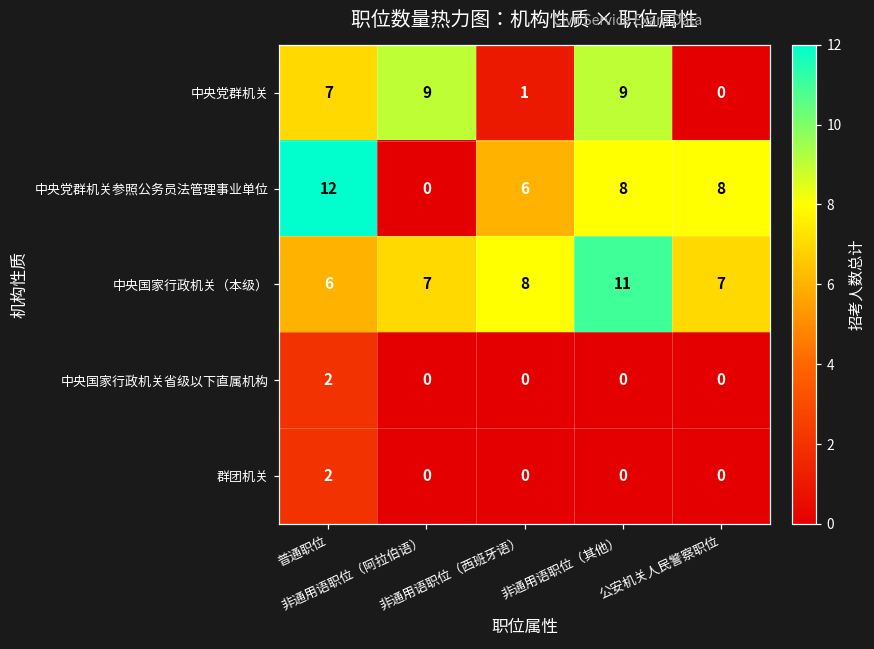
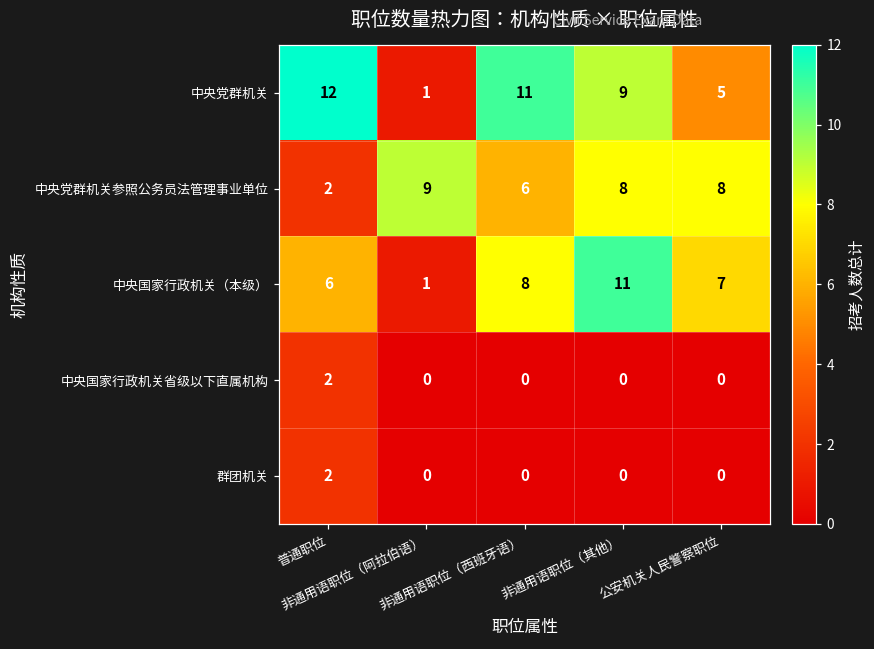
  {
    "中央党群机关": {
-     "普通职位": 7,
-     "非通用语职位（阿拉伯语）": 9,
-     "非通用语职位（西班牙语）": 1,
+     "普通职位": 12,
+     "非通用语职位（阿拉伯语）": 1,
+     "非通用语职位（西班牙语）": 11,
      "非通用语职位（其他）": 9,
-     "公安机关人民警察职位": 0
+     "公安机关人民警察职位": 5
    },
    "中央党群机关参照公务员法管理事业单位": {
-     "普通职位": 12,
-     "非通用语职位（阿拉伯语）": 0,
+     "普通职位": 2,
+     "非通用语职位（阿拉伯语）": 9,
      "非通用语职位（西班牙语）": 6,
      "非通用语职位（其他）": 8,
      "公安机关人民警察职位": 8
    },
    "中央国家行政机关（本级）": {
      "普通职位": 6,
-     "非通用语职位（阿拉伯语）": 7,
+     "非通用语职位（阿拉伯语）": 1,
      "非通用语职位（西班牙语）": 8,
      "非通用语职位（其他）": 11,
      "公安机关人民警察职位": 7
    },
    "中央国家行政机关省级以下直属机构": {
      "普通职位": 2,
      "非通用语职位（阿拉伯语）": 0,
      "非通用语职位（西班牙语）": 0,
      "非通用语职位（其他）": 0,
      "公安机关人民警察职位": 0
    },
    "群团机关": {
      "普通职位": 2,
      "非通用语职位（阿拉伯语）": 0,
      "非通用语职位（西班牙语）": 0,
      "非通用语职位（其他）": 0,
      "公安机关人民警察职位": 0
    }
  }
